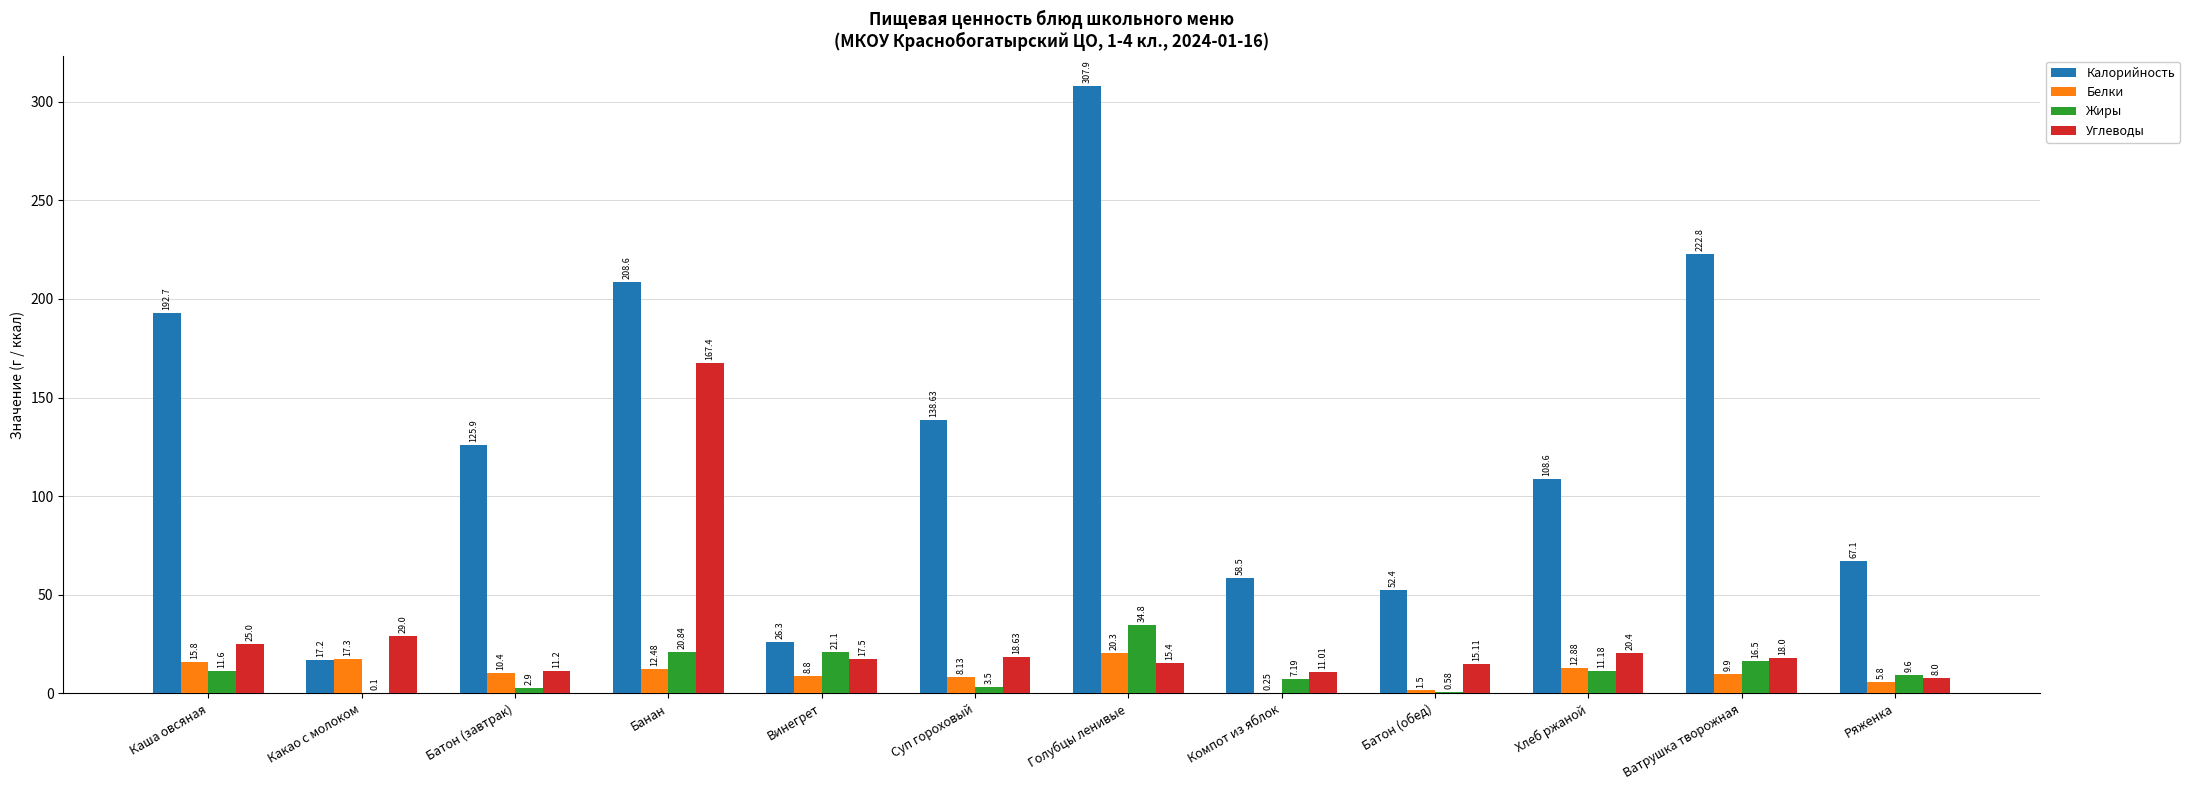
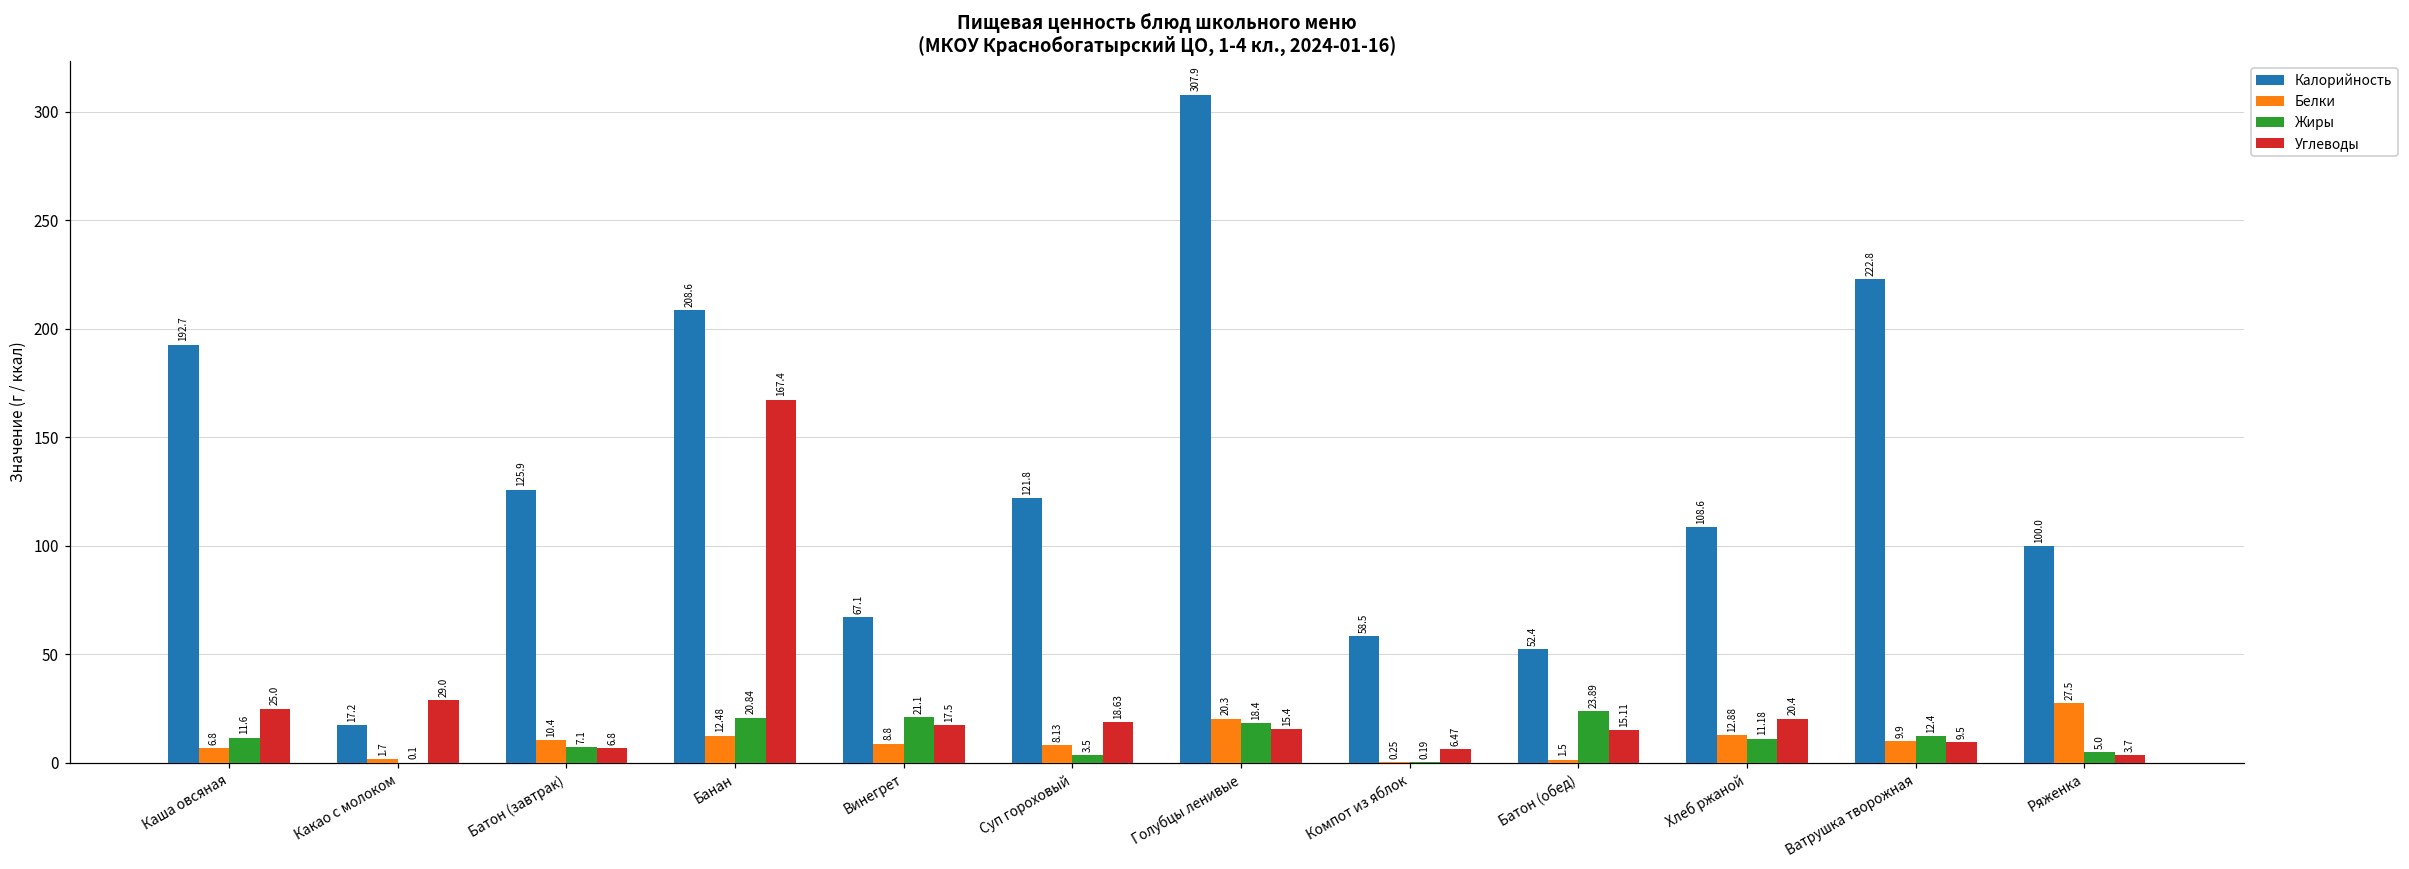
  {
    "Калорийность": {
      "Каша овсяная": 192.7,
      "Какао с молоком": 17.2,
      "Батон (завтрак)": 125.9,
      "Банан": 208.6,
-     "Винегрет": 26.3,
-     "Суп гороховый": 138.63,
+     "Винегрет": 67.1,
+     "Суп гороховый": 121.8,
      "Голубцы ленивые": 307.9,
      "Компот из яблок": 58.5,
      "Батон (обед)": 52.4,
      "Хлеб ржаной": 108.6,
      "Ватрушка творожная": 222.8,
-     "Ряженка": 67.1
+     "Ряженка": 100.0
    },
    "Белки": {
-     "Каша овсяная": 15.8,
-     "Какао с молоком": 17.3,
+     "Каша овсяная": 6.8,
+     "Какао с молоком": 1.7,
      "Батон (завтрак)": 10.4,
      "Банан": 12.48,
      "Винегрет": 8.8,
      "Суп гороховый": 8.13,
      "Голубцы ленивые": 20.3,
      "Компот из яблок": 0.25,
      "Батон (обед)": 1.5,
      "Хлеб ржаной": 12.88,
      "Ватрушка творожная": 9.9,
-     "Ряженка": 5.8
+     "Ряженка": 27.5
    },
    "Жиры": {
      "Каша овсяная": 11.6,
      "Какао с молоком": 0.1,
-     "Батон (завтрак)": 2.9,
+     "Батон (завтрак)": 7.1,
      "Банан": 20.84,
      "Винегрет": 21.1,
      "Суп гороховый": 3.5,
-     "Голубцы ленивые": 34.8,
-     "Компот из яблок": 7.19,
-     "Батон (обед)": 0.58,
+     "Голубцы ленивые": 18.4,
+     "Компот из яблок": 0.19,
+     "Батон (обед)": 23.89,
      "Хлеб ржаной": 11.18,
-     "Ватрушка творожная": 16.5,
-     "Ряженка": 9.6
+     "Ватрушка творожная": 12.4,
+     "Ряженка": 5.0
    },
    "Углеводы": {
      "Каша овсяная": 25.0,
      "Какао с молоком": 29.0,
-     "Батон (завтрак)": 11.2,
+     "Батон (завтрак)": 6.8,
      "Банан": 167.4,
      "Винегрет": 17.5,
      "Суп гороховый": 18.63,
      "Голубцы ленивые": 15.4,
-     "Компот из яблок": 11.01,
+     "Компот из яблок": 6.47,
      "Батон (обед)": 15.11,
      "Хлеб ржаной": 20.4,
-     "Ватрушка творожная": 18.0,
-     "Ряженка": 8.0
+     "Ватрушка творожная": 9.5,
+     "Ряженка": 3.7
    }
  }
